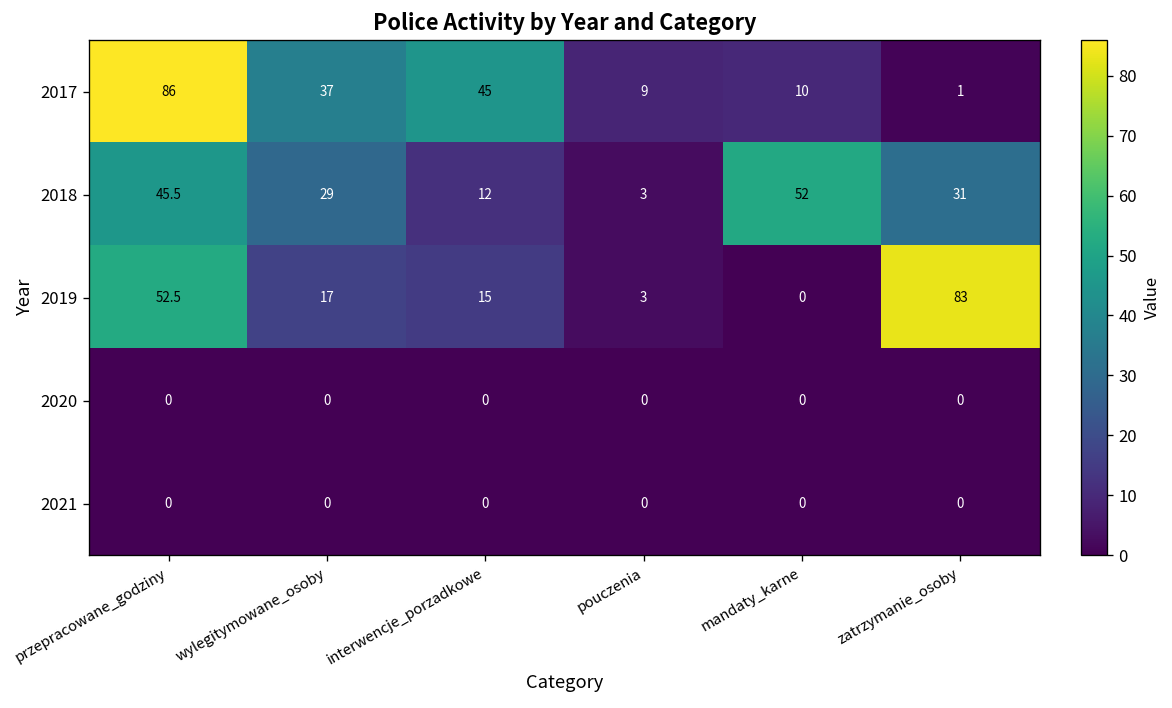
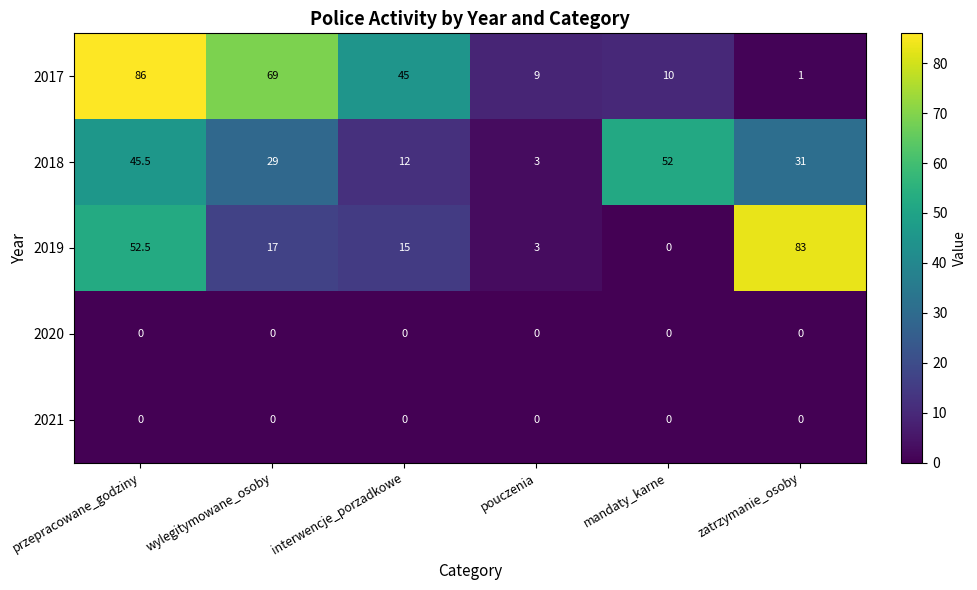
  {
    "2017": {
      "przepracowane_godziny": 86,
-     "wylegitymowane_osoby": 37,
+     "wylegitymowane_osoby": 69,
      "interwencje_porzadkowe": 45,
      "pouczenia": 9,
      "mandaty_karne": 10,
      "zatrzymanie_osoby": 1
    },
    "2018": {
      "przepracowane_godziny": 45.5,
      "wylegitymowane_osoby": 29,
      "interwencje_porzadkowe": 12,
      "pouczenia": 3,
      "mandaty_karne": 52,
      "zatrzymanie_osoby": 31
    },
    "2019": {
      "przepracowane_godziny": 52.5,
      "wylegitymowane_osoby": 17,
      "interwencje_porzadkowe": 15,
      "pouczenia": 3,
      "mandaty_karne": 0,
      "zatrzymanie_osoby": 83
    },
    "2020": {
      "przepracowane_godziny": 0,
      "wylegitymowane_osoby": 0,
      "interwencje_porzadkowe": 0,
      "pouczenia": 0,
      "mandaty_karne": 0,
      "zatrzymanie_osoby": 0
    },
    "2021": {
      "przepracowane_godziny": 0,
      "wylegitymowane_osoby": 0,
      "interwencje_porzadkowe": 0,
      "pouczenia": 0,
      "mandaty_karne": 0,
      "zatrzymanie_osoby": 0
    }
  }
